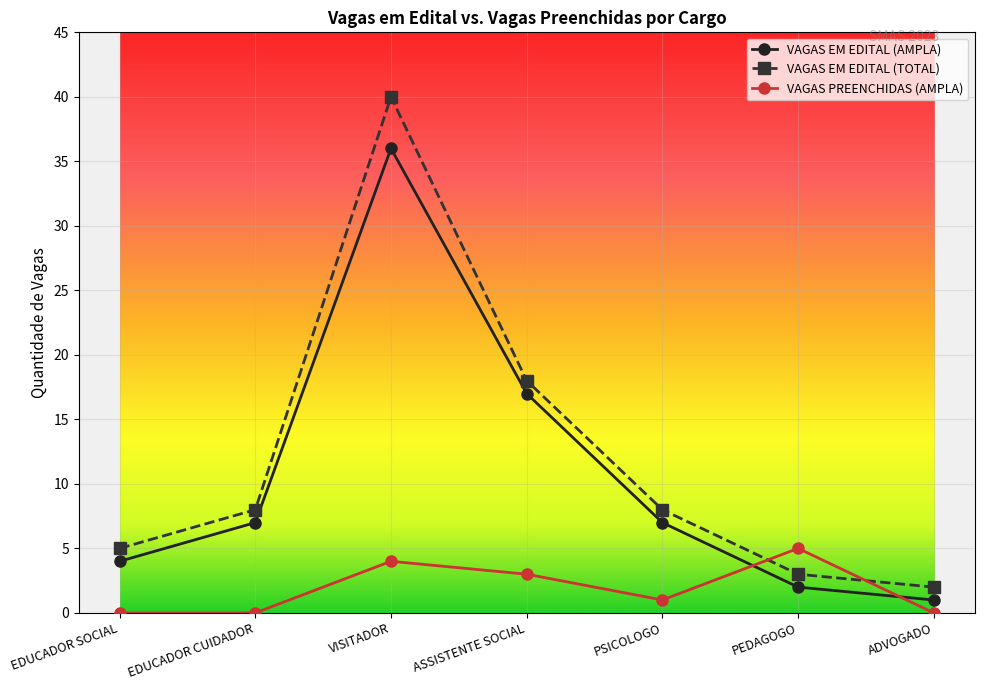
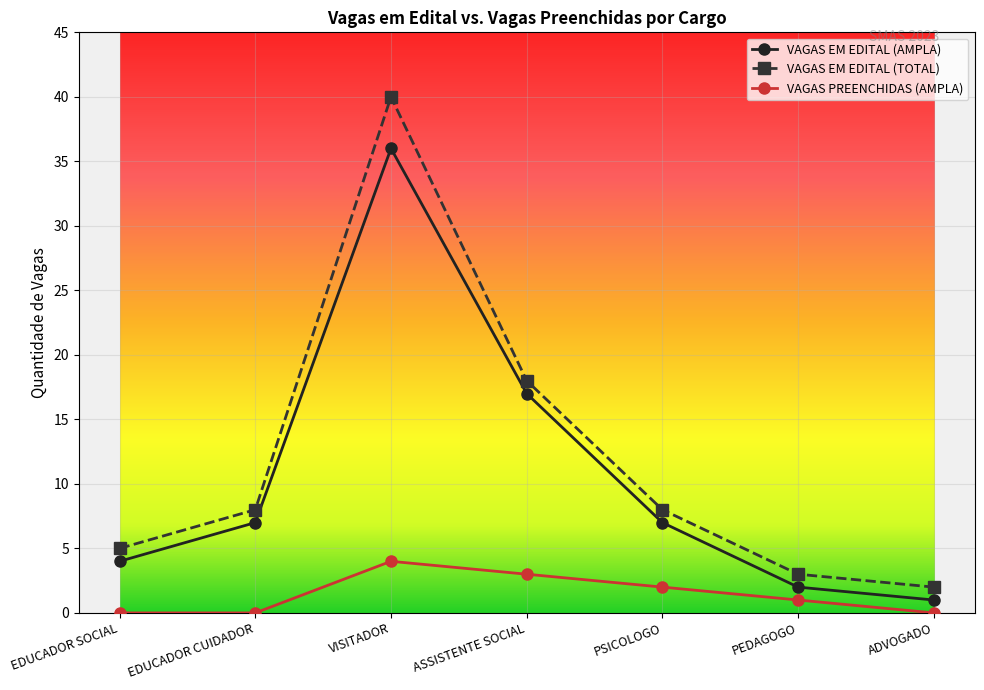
  {
    "VAGAS PREENCHIDAS (AMPLA)": {
      "EDUCADOR SOCIAL": 0,
      "EDUCADOR CUIDADOR": 0,
      "VISITADOR": 4,
      "ASSISTENTE SOCIAL": 3,
-     "PSICOLOGO": 1,
-     "PEDAGOGO": 5,
+     "PSICOLOGO": 2,
+     "PEDAGOGO": 1,
      "ADVOGADO": 0
    }
  }
